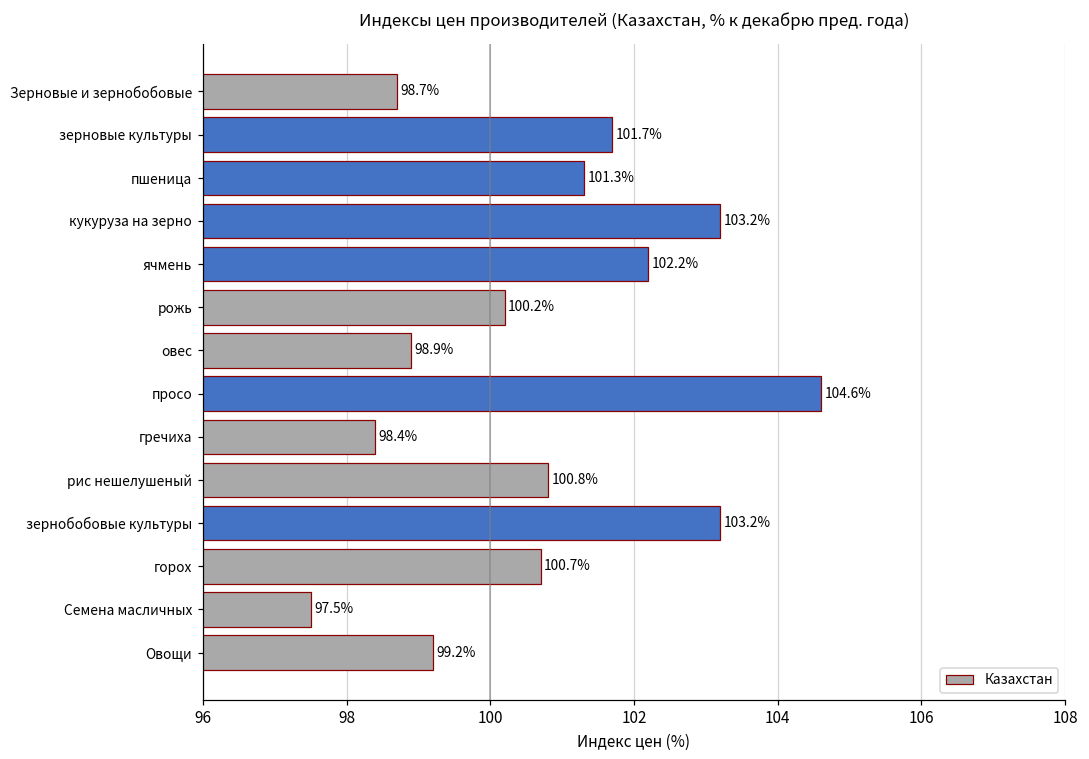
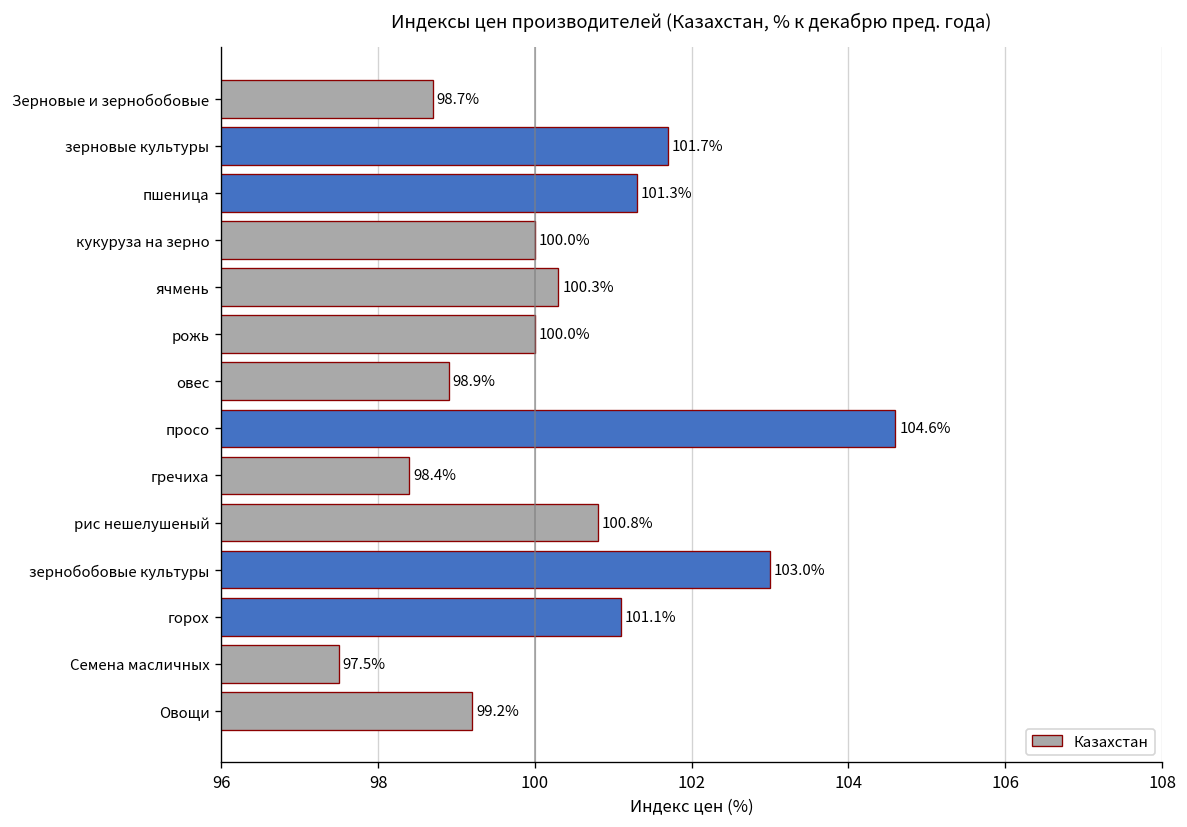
  {
    "Зерновые и зернобобовые": "98.7%",
    "зерновые культуры": "101.7%",
    "пшеница": "101.3%",
-   "кукуруза на зерно": "103.2%",
-   "ячмень": "102.2%",
-   "рожь": "100.2%",
+   "кукуруза на зерно": "100.0%",
+   "ячмень": "100.3%",
+   "рожь": "100.0%",
    "овес": "98.9%",
    "просо": "104.6%",
    "гречиха": "98.4%",
    "рис нешелушеный": "100.8%",
-   "зернобобовые культуры": "103.2%",
-   "горох": "100.7%",
+   "зернобобовые культуры": "103.0%",
+   "горох": "101.1%",
    "Семена масличных": "97.5%",
    "Овощи": "99.2%"
  }
